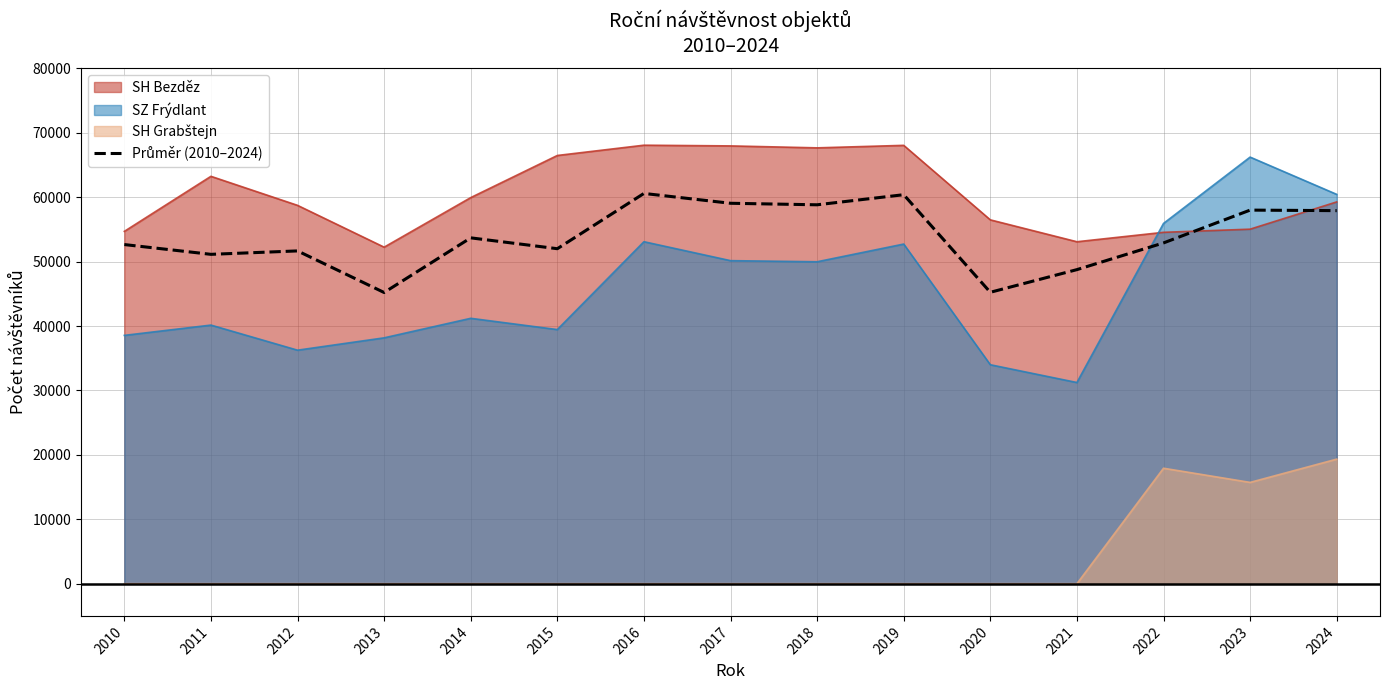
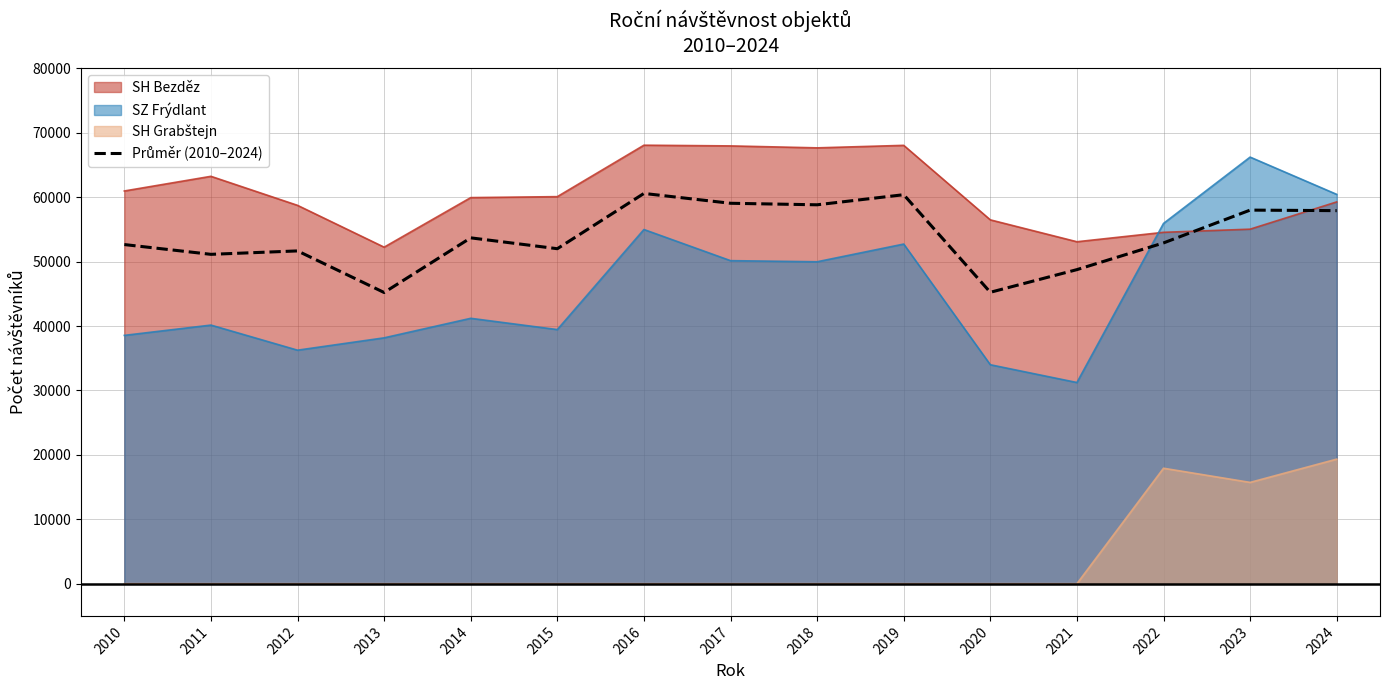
  {
    "SH Bezděz": {
-     "2010": 55000,
+     "2010": 61000,
      "2011": 63000,
      "2012": 59000,
      "2013": 52000,
      "2014": 60000,
-     "2015": 66000,
+     "2015": 60000,
      "2016": 68000,
      "2017": 68000,
      "2018": 68000,
      "2019": 68000,
      "2020": 56000,
      "2021": 53000,
      "2022": 55000,
      "2023": 55000,
      "2024": 59000
    },
    "SZ Frýdlant": {
      "2010": 39000,
      "2011": 40000,
      "2012": 36000,
      "2013": 38000,
      "2014": 41000,
      "2015": 39000,
-     "2016": 53000,
+     "2016": 55000,
      "2017": 50000,
      "2018": 50000,
      "2019": 53000,
      "2020": 34000,
      "2021": 31000,
      "2022": 56000,
      "2023": 66000,
      "2024": 60000
    },
    "SH Grabštejn": {
      "2010": 0,
      "2011": 0,
      "2012": 0,
      "2013": 0,
      "2014": 0,
      "2015": 0,
      "2016": 0,
      "2017": 0,
      "2018": 0,
      "2019": 0,
      "2020": 0,
      "2021": 0,
      "2022": 18000,
      "2023": 16000,
      "2024": 19000
    },
    "Průměr (2010–2024)": {
      "2010": 53000,
      "2011": 51000,
      "2012": 52000,
      "2013": 45000,
      "2014": 54000,
      "2015": 52000,
      "2016": 61000,
      "2017": 59000,
      "2018": 59000,
      "2019": 60000,
      "2020": 45000,
      "2021": 49000,
      "2022": 53000,
      "2023": 58000,
      "2024": 58000
    }
  }
